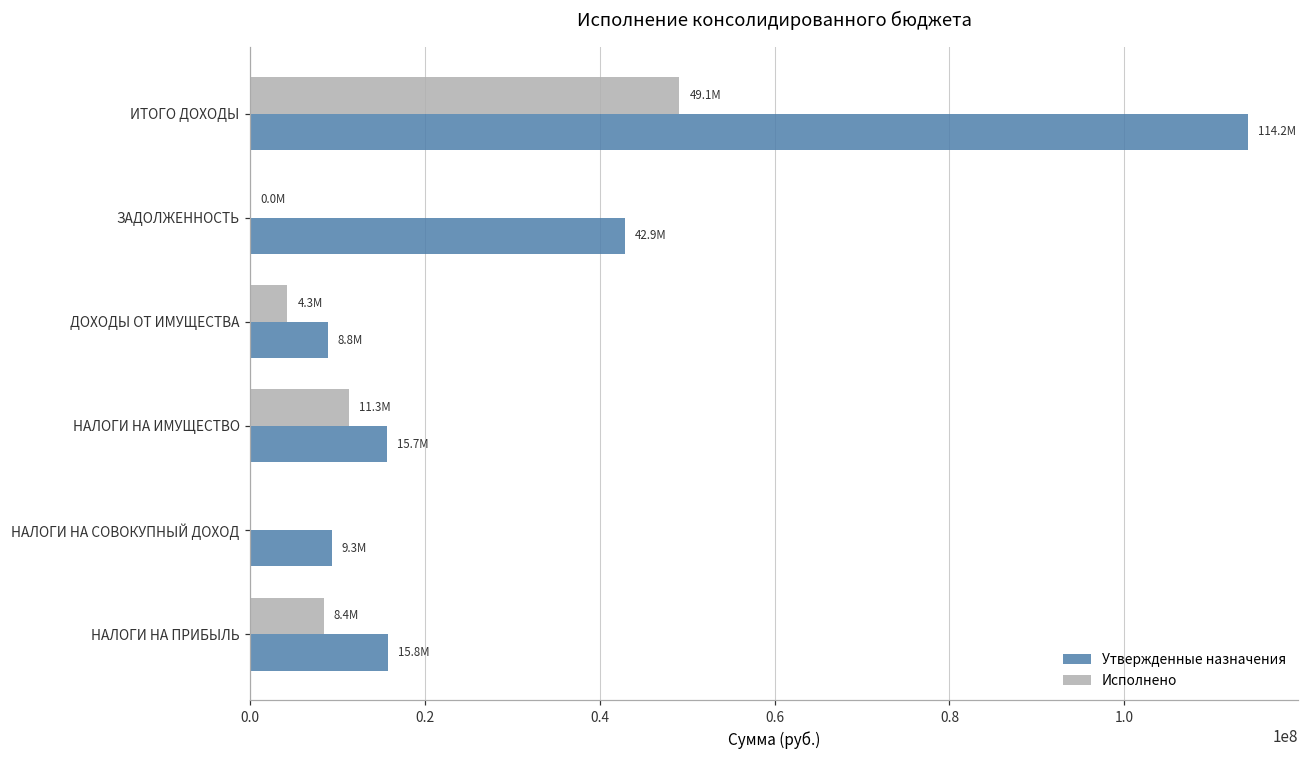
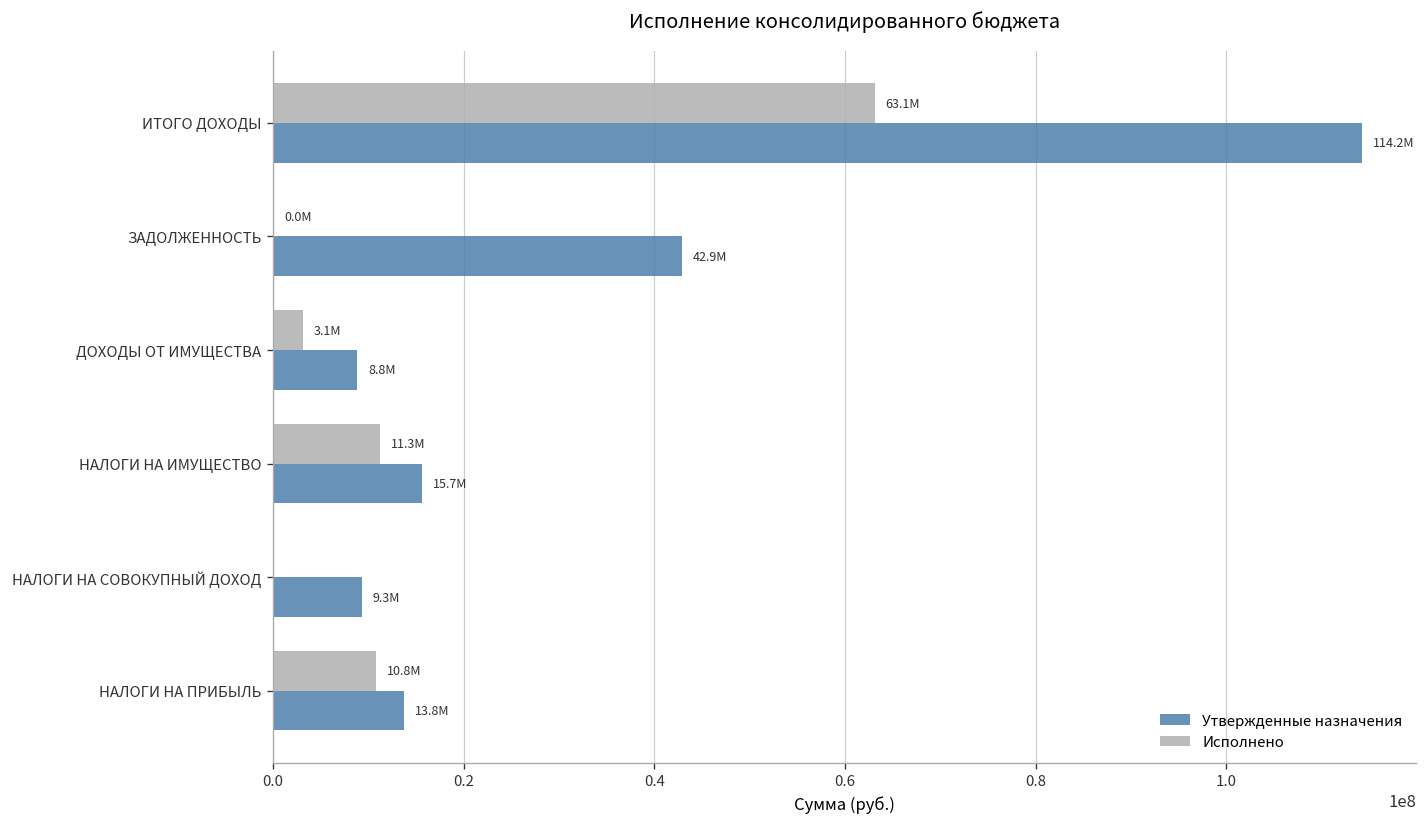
  {
    "Утвержденные назначения": {
-     "НАЛОГИ НА ПРИБЫЛЬ": "15.8М"
+     "НАЛОГИ НА ПРИБЫЛЬ": "13.8М"
    },
    "Исполнено": {
-     "ИТОГО ДОХОДЫ": "49.1М",
-     "ДОХОДЫ ОТ ИМУЩЕСТВА": "4.3М",
-     "НАЛОГИ НА ПРИБЫЛЬ": "8.4М"
+     "ИТОГО ДОХОДЫ": "63.1М",
+     "ДОХОДЫ ОТ ИМУЩЕСТВА": "3.1М",
+     "НАЛОГИ НА ПРИБЫЛЬ": "10.8М"
    }
  }
